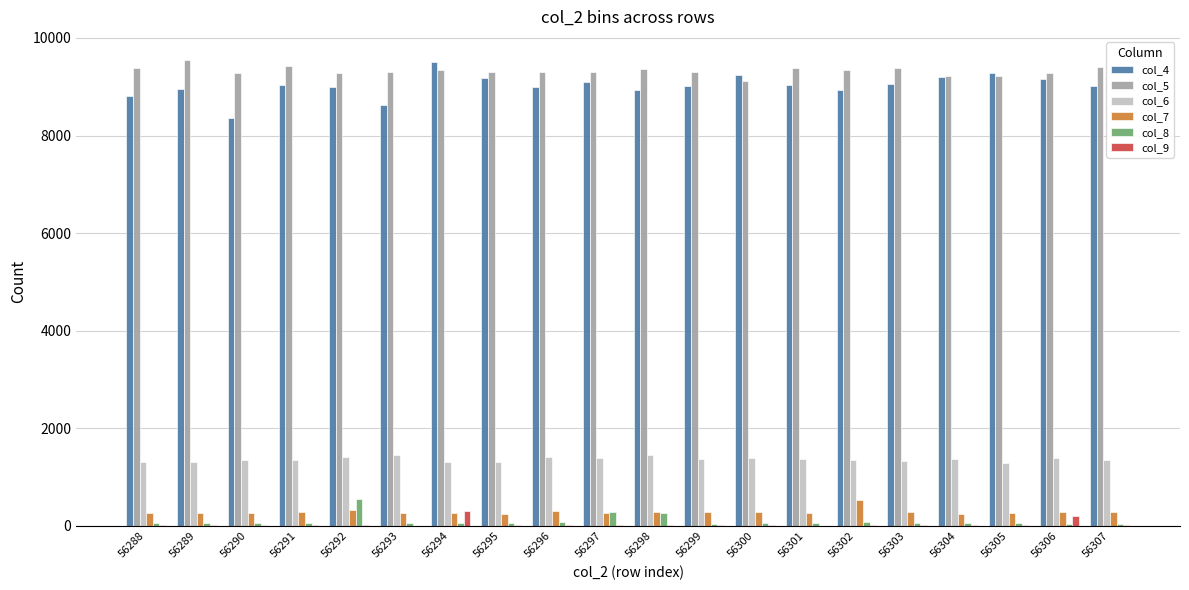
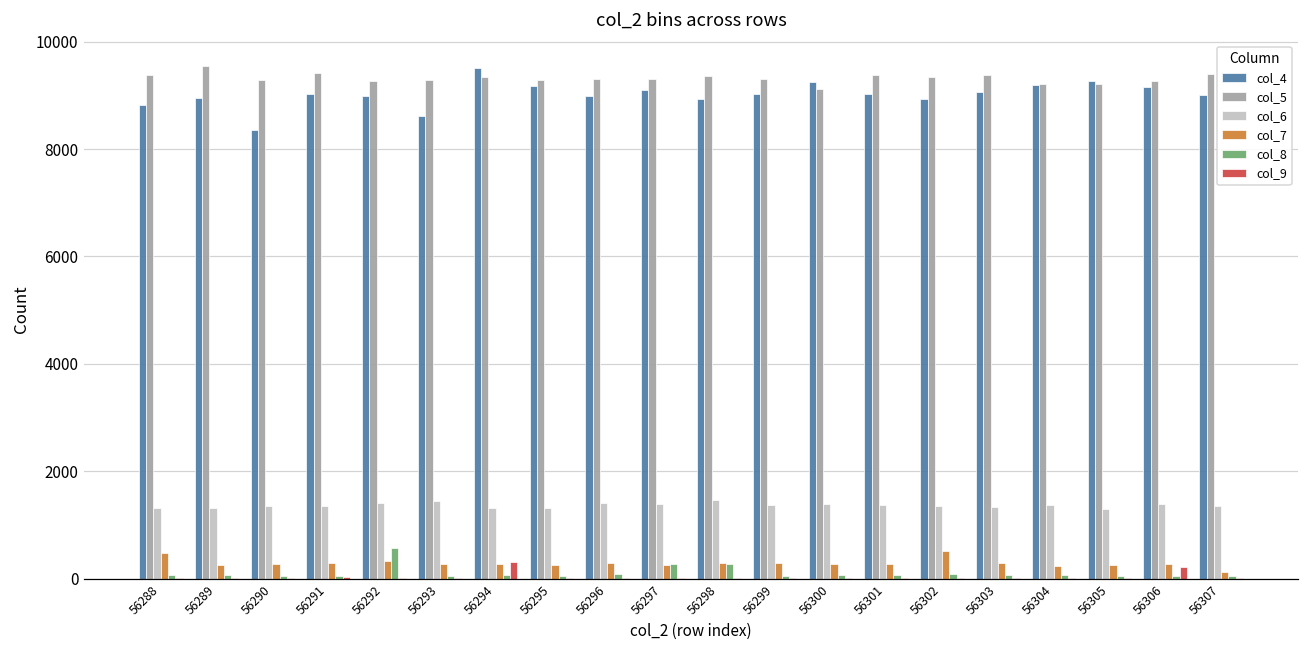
  {
    "col_4": {
      "56288": 8800,
      "56289": 9000,
      "56290": 8400,
      "56291": 9000,
      "56292": 9000,
      "56293": 8600,
      "56294": 9500,
      "56295": 9200,
      "56296": 9000,
      "56297": 9100,
      "56298": 8900,
      "56299": 9000,
      "56300": 9200,
      "56301": 9000,
      "56302": 8900,
      "56303": 9100,
      "56304": 9200,
      "56305": 9300,
      "56306": 9200,
      "56307": 9000
    },
    "col_7": {
-     "56288": 300,
+     "56288": 500,
      "56289": 300,
      "56290": 300,
      "56291": 300,
      "56292": 300,
      "56293": 300,
      "56294": 300,
      "56295": 300,
      "56296": 300,
      "56297": 300,
      "56298": 300,
      "56299": 300,
      "56300": 300,
      "56301": 300,
      "56302": 500,
      "56303": 300,
      "56304": 200,
      "56305": 300,
      "56306": 300,
-     "56307": 300
+     "56307": 100
    },
    "col_8": {
      "56288": 100,
      "56289": 100,
      "56290": 100,
      "56291": 100,
      "56292": 600,
      "56293": 100,
      "56294": 100,
      "56295": 100,
      "56296": 100,
      "56297": 300,
      "56298": 300,
      "56300": 100,
      "56301": 100,
      "56302": 100,
      "56303": 100,
      "56304": 100
    },
    "col_9": {
      "56294": 300,
      "56306": 200
    }
  }
